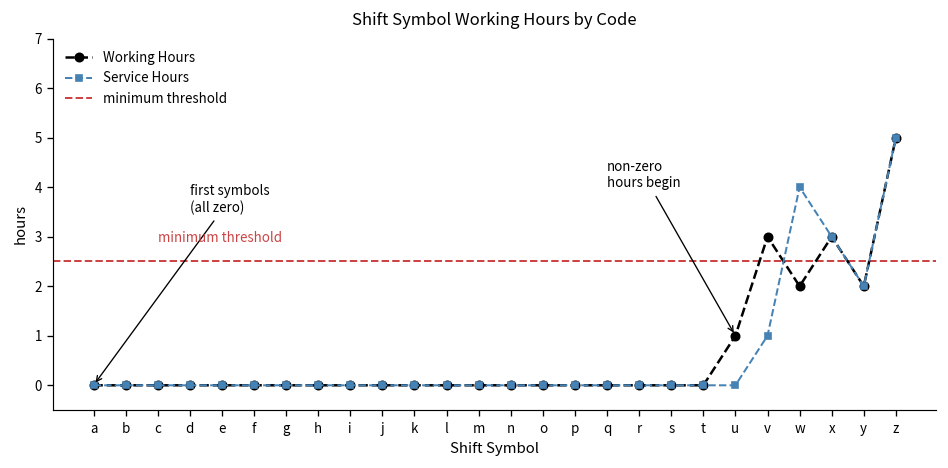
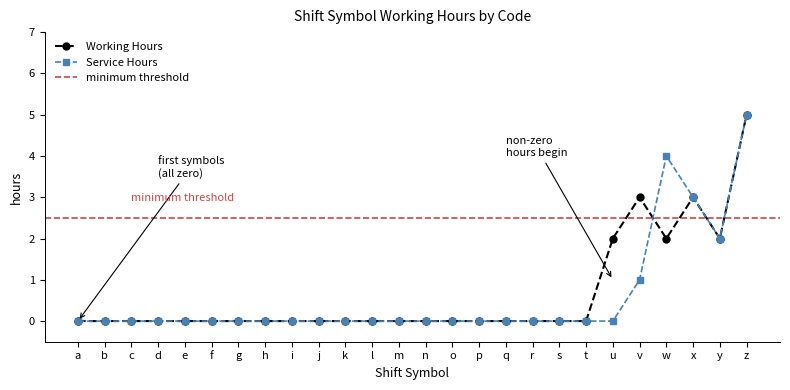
  {
    "Working Hours": {
-     "u": 1,
+     "u": 2,
      "v": 3,
      "w": 2
    },
    "Service Hours": {
      "u": 0,
      "v": 1,
      "w": 4
    }
  }
